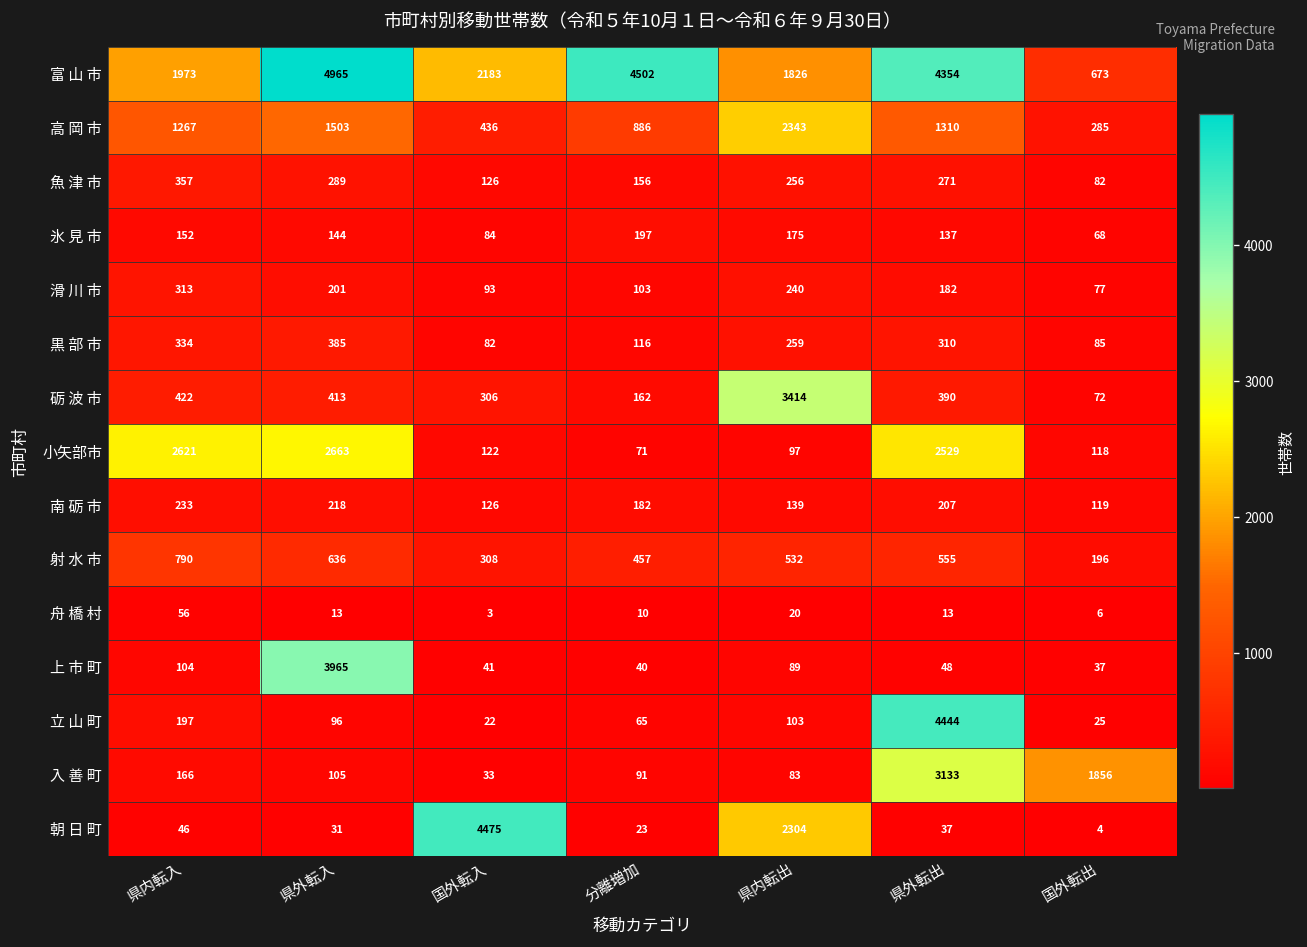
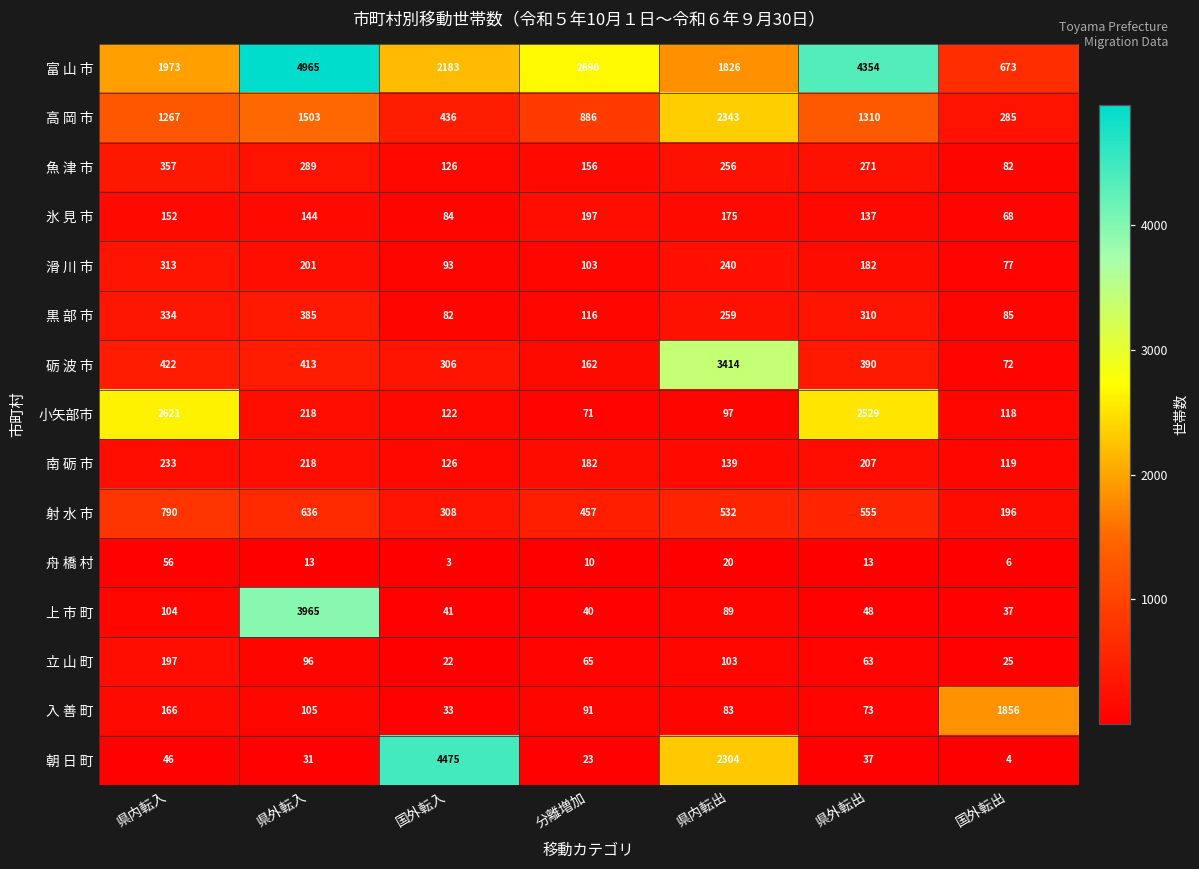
  {
    "富 山 市": {
      "県内転入": 1973,
      "県外転入": 4965,
      "国外転入": 2183,
-     "分離増加": 4502,
+     "分離増加": 2690,
      "県内転出": 1826,
      "県外転出": 4354,
      "国外転出": 673
    },
    "高 岡 市": {
      "県内転入": 1267,
      "県外転入": 1503,
      "国外転入": 436,
      "分離増加": 886,
      "県内転出": 2343,
      "県外転出": 1310,
      "国外転出": 285
    },
    "魚 津 市": {
      "県内転入": 357,
      "県外転入": 289,
      "国外転入": 126,
      "分離増加": 156,
      "県内転出": 256,
      "県外転出": 271,
      "国外転出": 82
    },
    "氷 見 市": {
      "県内転入": 152,
      "県外転入": 144,
      "国外転入": 84,
      "分離増加": 197,
      "県内転出": 175,
      "県外転出": 137,
      "国外転出": 68
    },
    "滑 川 市": {
      "県内転入": 313,
      "県外転入": 201,
      "国外転入": 93,
      "分離増加": 103,
      "県内転出": 240,
      "県外転出": 182,
      "国外転出": 77
    },
    "黒 部 市": {
      "県内転入": 334,
      "県外転入": 385,
      "国外転入": 82,
      "分離増加": 116,
      "県内転出": 259,
      "県外転出": 310,
      "国外転出": 85
    },
    "砺 波 市": {
      "県内転入": 422,
      "県外転入": 413,
      "国外転入": 306,
      "分離増加": 162,
      "県内転出": 3414,
      "県外転出": 390,
      "国外転出": 72
    },
    "小矢部市": {
      "県内転入": 2621,
-     "県外転入": 2663,
+     "県外転入": 218,
      "国外転入": 122,
      "分離増加": 71,
      "県内転出": 97,
      "県外転出": 2529,
      "国外転出": 118
    },
    "南 砺 市": {
      "県内転入": 233,
      "県外転入": 218,
      "国外転入": 126,
      "分離増加": 182,
      "県内転出": 139,
      "県外転出": 207,
      "国外転出": 119
    },
    "射 水 市": {
      "県内転入": 790,
      "県外転入": 636,
      "国外転入": 308,
      "分離増加": 457,
      "県内転出": 532,
      "県外転出": 555,
      "国外転出": 196
    },
    "舟 橋 村": {
      "県内転入": 56,
      "県外転入": 13,
      "国外転入": 3,
      "分離増加": 10,
      "県内転出": 20,
      "県外転出": 13,
      "国外転出": 6
    },
    "上 市 町": {
      "県内転入": 104,
      "県外転入": 3965,
      "国外転入": 41,
      "分離増加": 40,
      "県内転出": 89,
      "県外転出": 48,
      "国外転出": 37
    },
    "立 山 町": {
      "県内転入": 197,
      "県外転入": 96,
      "国外転入": 22,
      "分離増加": 65,
      "県内転出": 103,
-     "県外転出": 4444,
+     "県外転出": 63,
      "国外転出": 25
    },
    "入 善 町": {
      "県内転入": 166,
      "県外転入": 105,
      "国外転入": 33,
      "分離増加": 91,
      "県内転出": 83,
-     "県外転出": 3133,
+     "県外転出": 73,
      "国外転出": 1856
    },
    "朝 日 町": {
      "県内転入": 46,
      "県外転入": 31,
      "国外転入": 4475,
      "分離増加": 23,
      "県内転出": 2304,
      "県外転出": 37,
      "国外転出": 4
    }
  }
